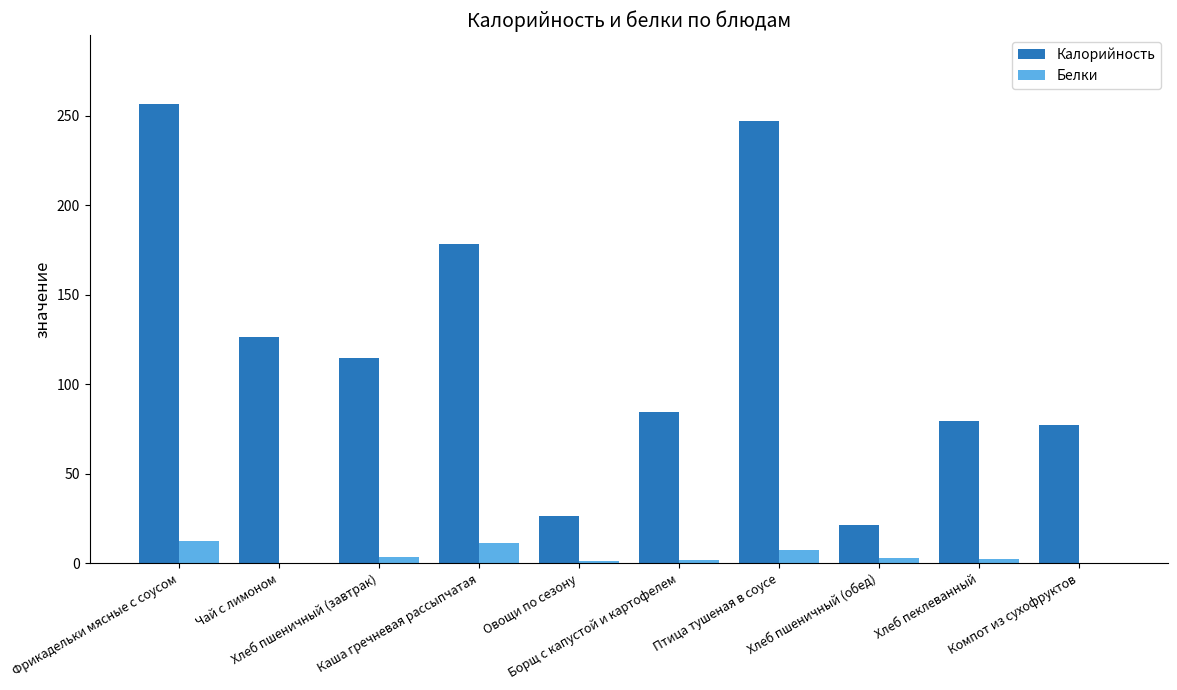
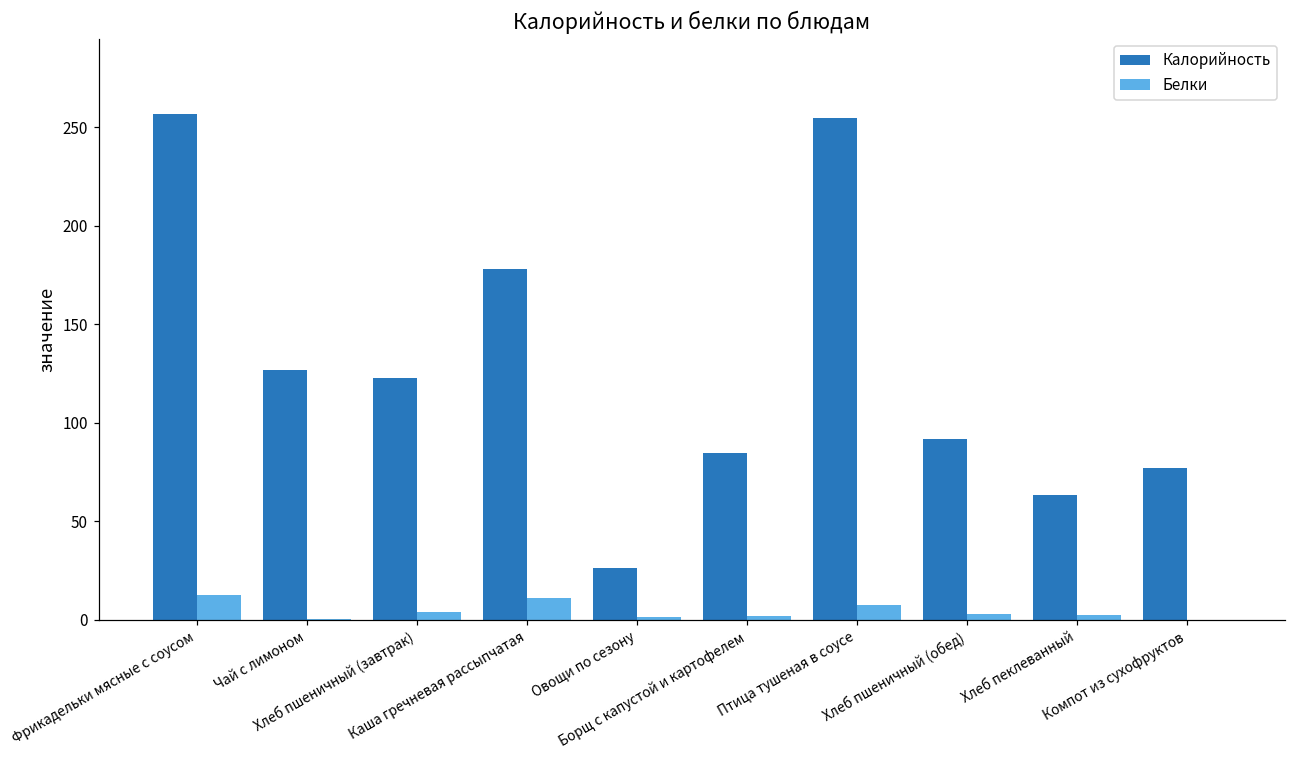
  {
    "Калорийность": {
      "Фрикадельки мясные с соусом": 257,
      "Чай с лимоном": 127,
-     "Хлеб пшеничный (завтрак)": 115,
+     "Хлеб пшеничный (завтрак)": 123,
      "Каша гречневая рассыпчатая": 178,
      "Овощи по сезону": 26,
      "Борщ с капустой и картофелем": 85,
-     "Птица тушеная в соусе": 247,
-     "Хлеб пшеничный (обед)": 22,
-     "Хлеб пеклеванный": 79,
+     "Птица тушеная в соусе": 255,
+     "Хлеб пшеничный (обед)": 92,
+     "Хлеб пеклеванный": 63,
      "Компот из сухофруктов": 77
    },
    "Белки": {
      "Фрикадельки мясные с соусом": 13,
      "Хлеб пшеничный (завтрак)": 4,
      "Каша гречневая рассыпчатая": 11,
      "Борщ с капустой и картофелем": 2,
      "Птица тушеная в соусе": 8,
      "Хлеб пшеничный (обед)": 3,
      "Хлеб пеклеванный": 3,
      "Компот из сухофруктов": 0
    }
  }
